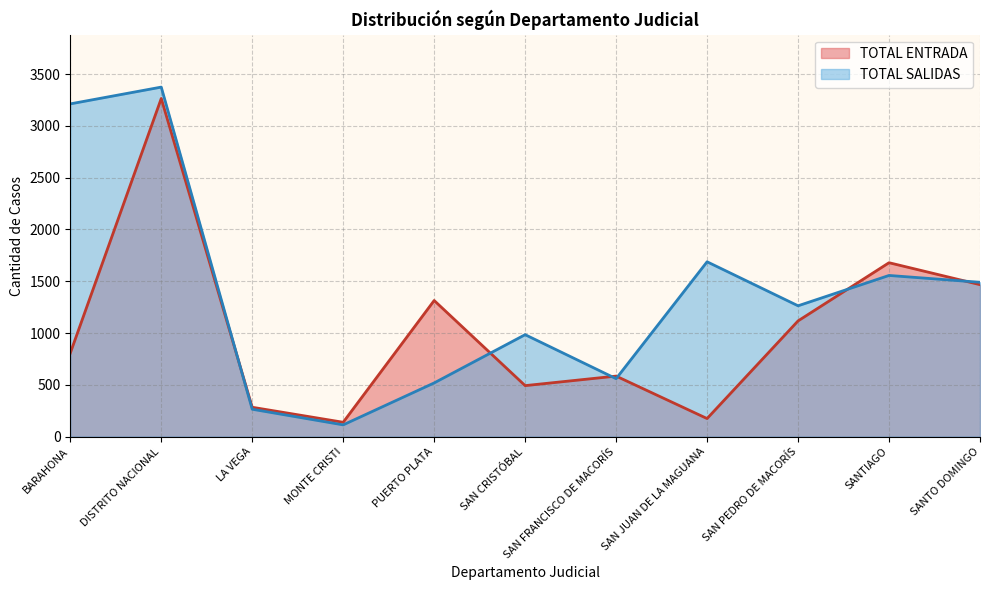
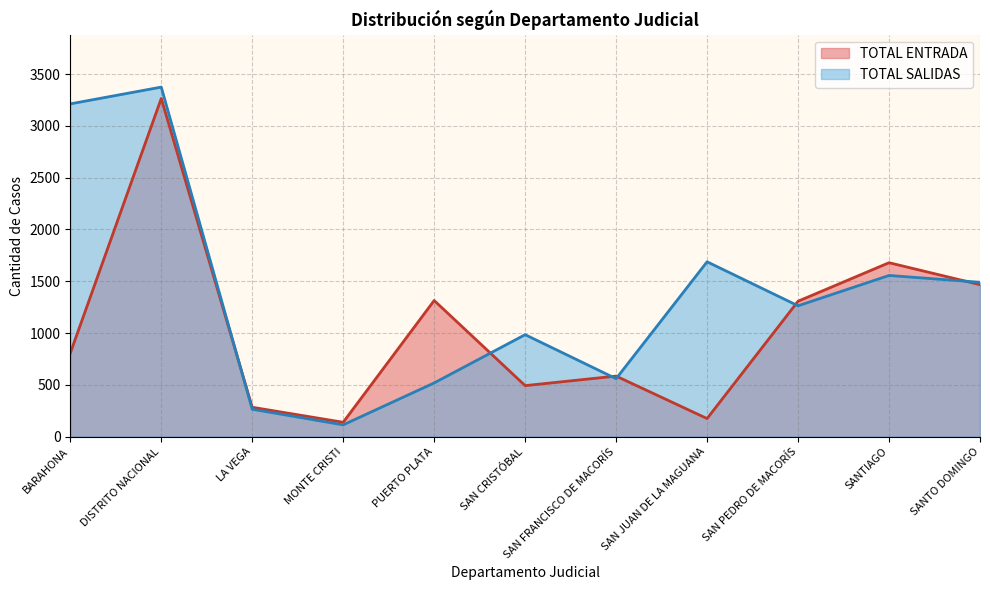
  {
    "TOTAL ENTRADA": {
      "BARAHONA": 810,
      "DISTRITO NACIONAL": 3270,
      "MONTE CRISTI": 140,
      "PUERTO PLATA": 1310,
      "SAN CRISTÓBAL": 490,
      "SAN FRANCISCO DE MACORÍS": 580,
      "SAN JUAN DE LA MAGUANA": 170,
-     "SAN PEDRO DE MACORÍS": 1120,
+     "SAN PEDRO DE MACORÍS": 1310,
      "SANTIAGO": 1680
    },
    "TOTAL SALIDAS": {
      "BARAHONA": 3210,
      "DISTRITO NACIONAL": 3380,
      "MONTE CRISTI": 110,
      "PUERTO PLATA": 520,
      "SAN CRISTÓBAL": 980,
      "SAN FRANCISCO DE MACORÍS": 560,
      "SAN JUAN DE LA MAGUANA": 1690,
      "SAN PEDRO DE MACORÍS": 1260,
      "SANTIAGO": 1560
    }
  }
